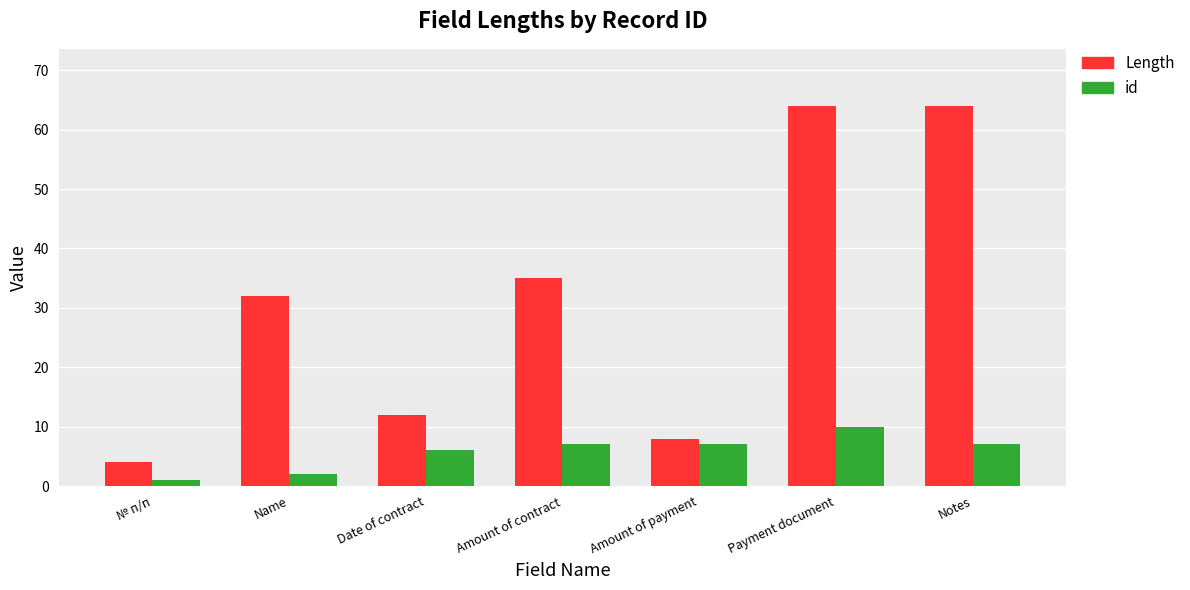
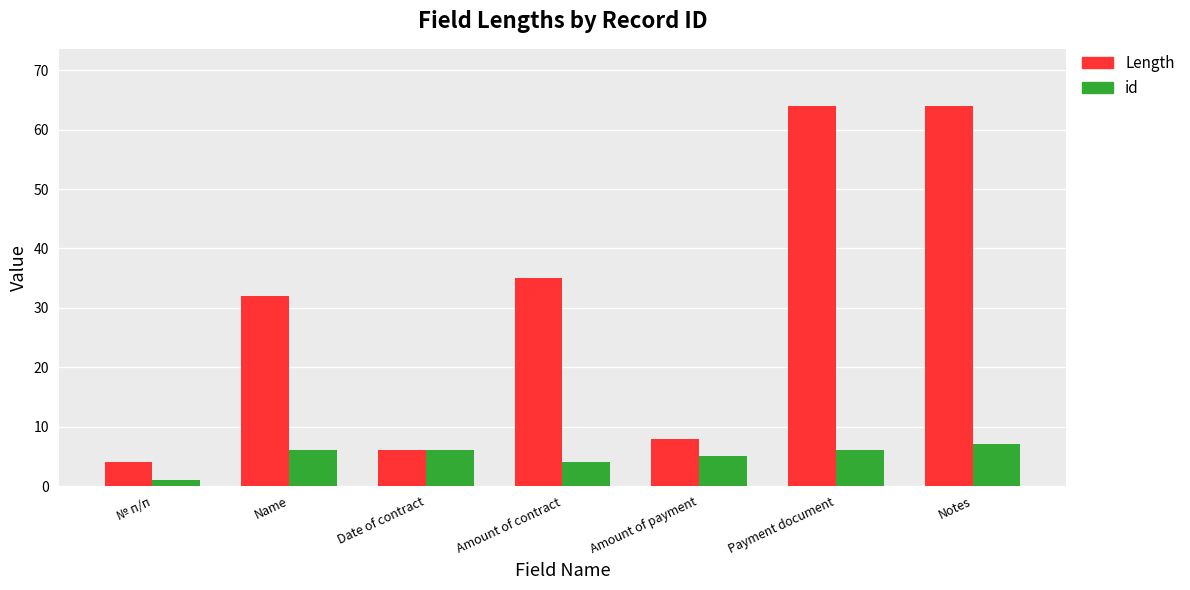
  {
    "Length": {
      "№ п/п": 4,
      "Name": 32,
-     "Date of contract": 12,
+     "Date of contract": 6,
      "Amount of contract": 35,
      "Amount of payment": 8,
      "Payment document": 64,
      "Notes": 64
    },
    "id": {
      "№ п/п": 1,
-     "Name": 2,
+     "Name": 6,
      "Date of contract": 6,
-     "Amount of contract": 7,
-     "Amount of payment": 7,
-     "Payment document": 10,
+     "Amount of contract": 4,
+     "Amount of payment": 5,
+     "Payment document": 6,
      "Notes": 7
    }
  }
